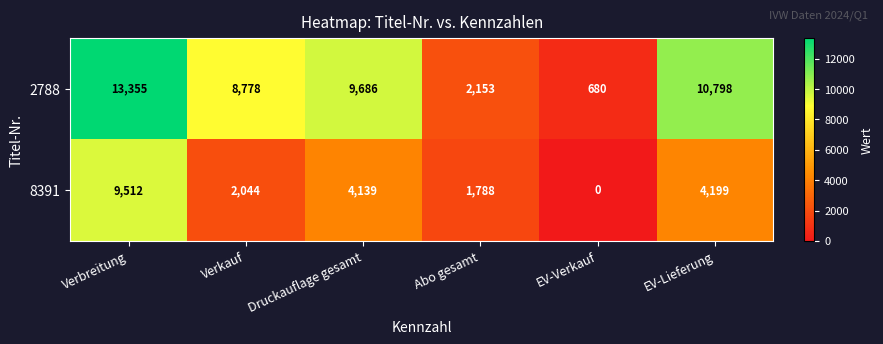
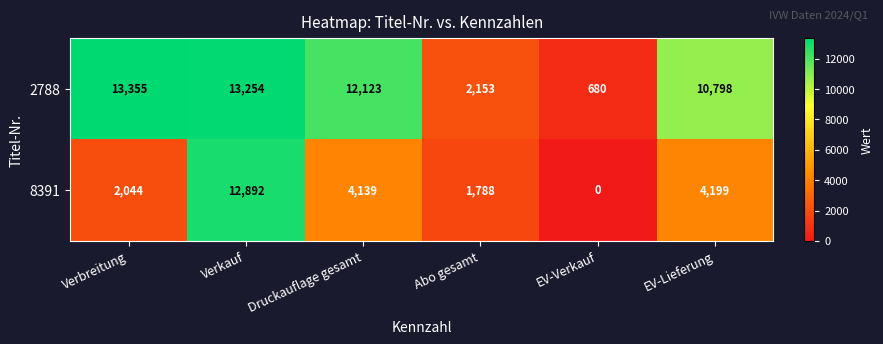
  {
    "2788": {
      "Verbreitung": "13,355",
-     "Verkauf": "8,778",
-     "Druckauflage gesamt": "9,686",
+     "Verkauf": "13,254",
+     "Druckauflage gesamt": "12,123",
      "Abo gesamt": "2,153",
      "EV-Verkauf": "680",
      "EV-Lieferung": "10,798"
    },
    "8391": {
-     "Verbreitung": "9,512",
-     "Verkauf": "2,044",
+     "Verbreitung": "2,044",
+     "Verkauf": "12,892",
      "Druckauflage gesamt": "4,139",
      "Abo gesamt": "1,788",
      "EV-Verkauf": "0",
      "EV-Lieferung": "4,199"
    }
  }
